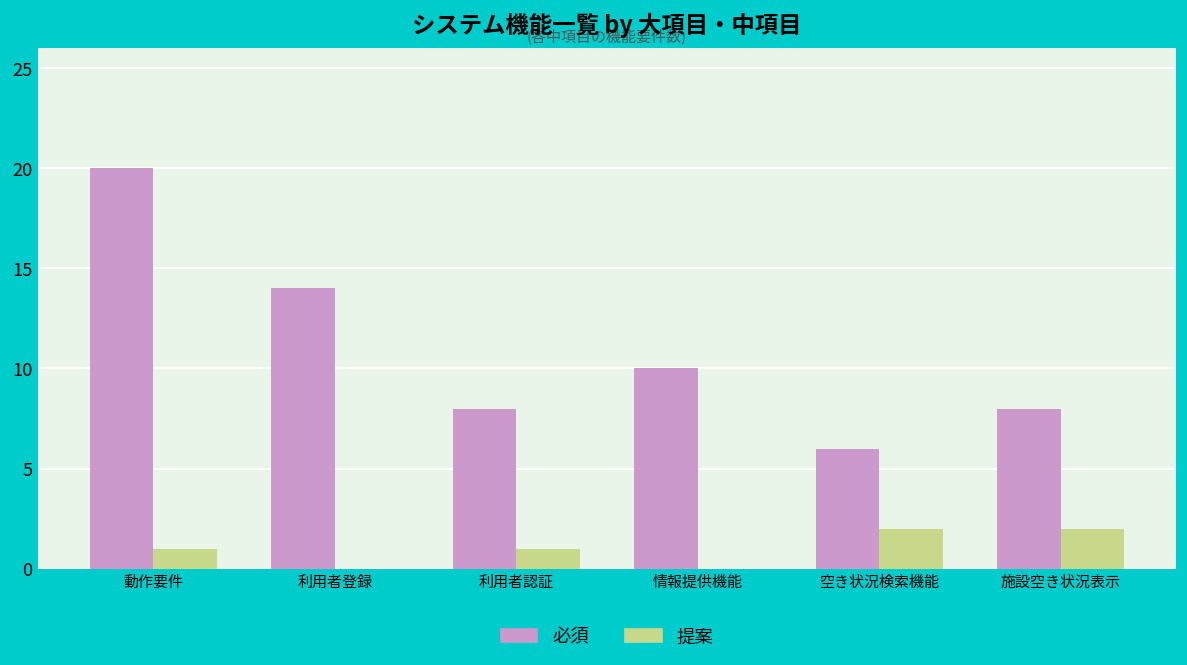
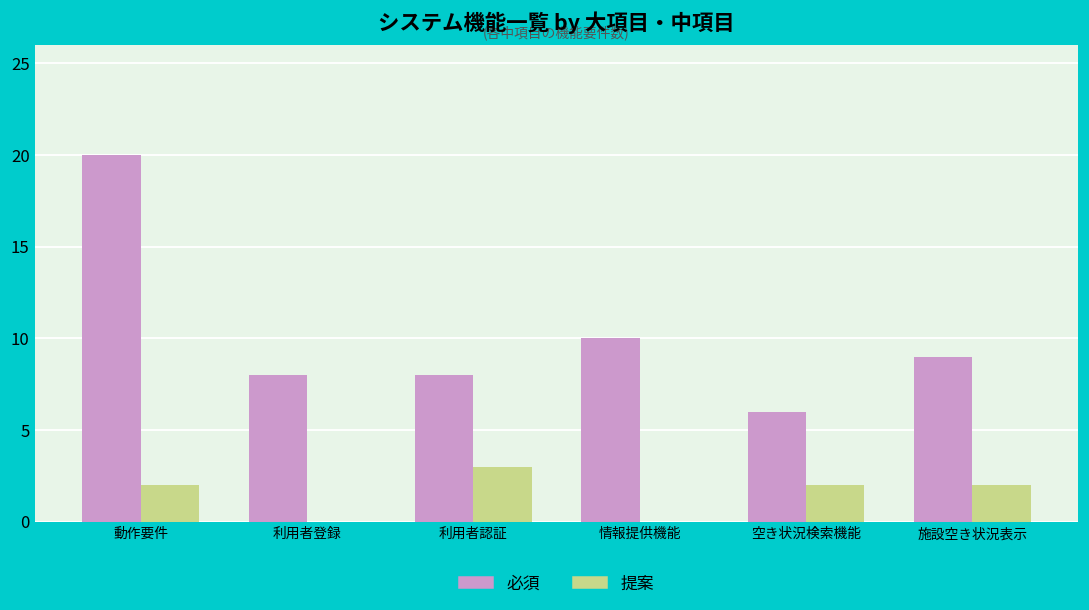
  {
    "必須": {
      "動作要件": 20,
-     "利用者登録": 14,
+     "利用者登録": 8,
      "利用者認証": 8,
      "情報提供機能": 10,
      "空き状況検索機能": 6,
-     "施設空き状況表示": 8
+     "施設空き状況表示": 9
    },
    "提案": {
-     "動作要件": 1,
+     "動作要件": 2,
      "利用者登録": 0,
-     "利用者認証": 1,
+     "利用者認証": 3,
      "情報提供機能": 0,
      "空き状況検索機能": 2,
      "施設空き状況表示": 2
    }
  }
